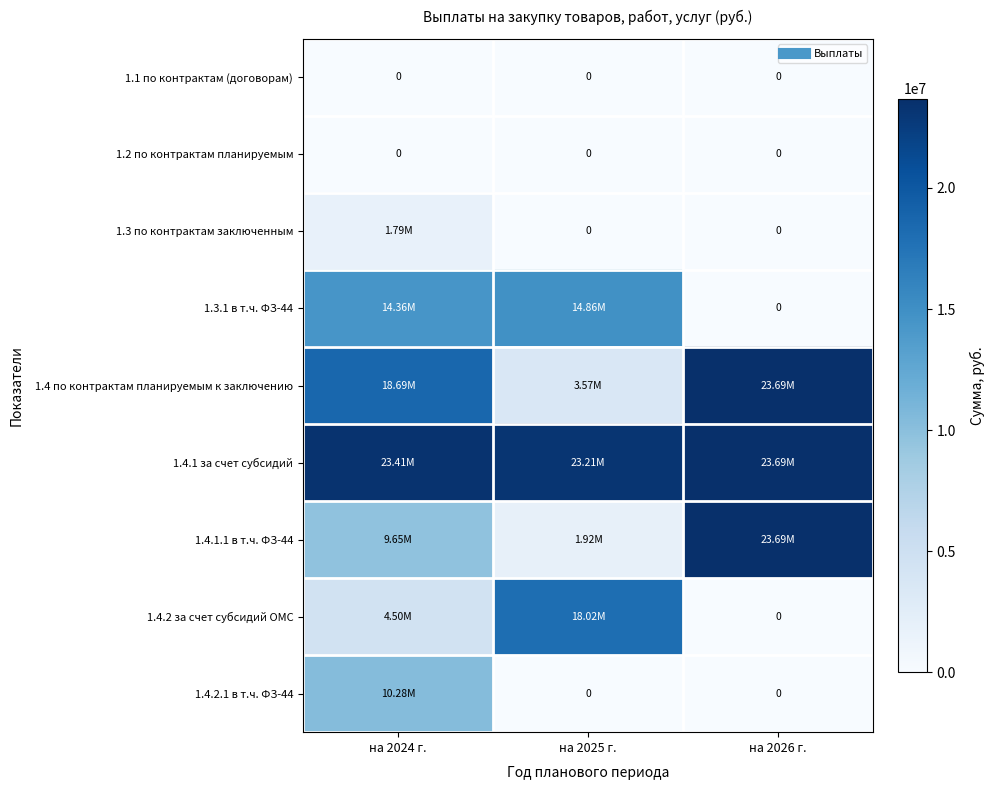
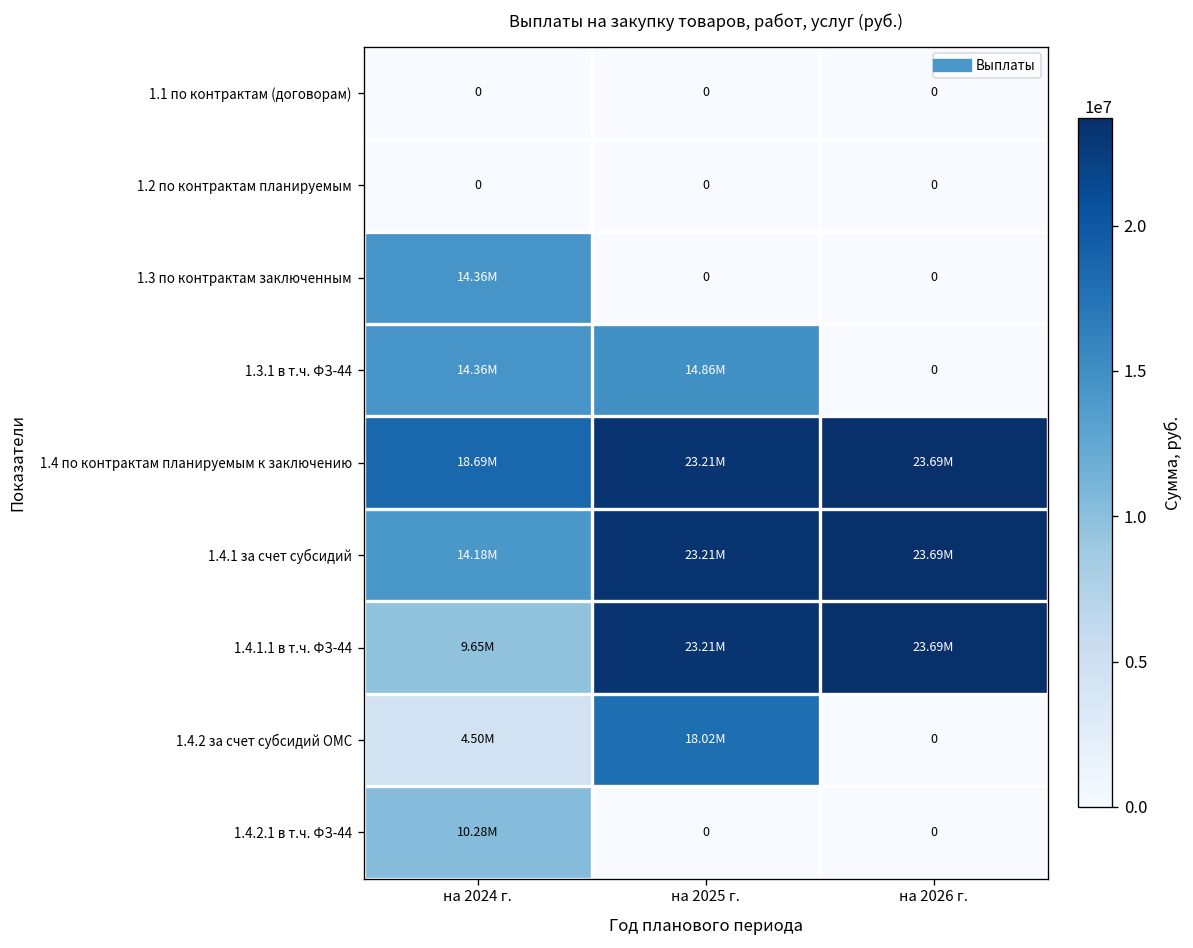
  {
    "1.1 по контрактам (договорам)": {
      "на 2024 г.": "0",
      "на 2025 г.": "0",
      "на 2026 г.": "0"
    },
    "1.2 по контрактам планируемым": {
      "на 2024 г.": "0",
      "на 2025 г.": "0",
      "на 2026 г.": "0"
    },
    "1.3 по контрактам заключенным": {
-     "на 2024 г.": "1.79M",
+     "на 2024 г.": "14.36M",
      "на 2025 г.": "0",
      "на 2026 г.": "0"
    },
    "1.3.1 в т.ч. ФЗ-44": {
      "на 2024 г.": "14.36M",
      "на 2025 г.": "14.86M",
      "на 2026 г.": "0"
    },
    "1.4 по контрактам планируемым к заключению": {
      "на 2024 г.": "18.69M",
-     "на 2025 г.": "3.57M",
+     "на 2025 г.": "23.21M",
      "на 2026 г.": "23.69M"
    },
    "1.4.1 за счет субсидий": {
-     "на 2024 г.": "23.41M",
+     "на 2024 г.": "14.18M",
      "на 2025 г.": "23.21M",
      "на 2026 г.": "23.69M"
    },
    "1.4.1.1 в т.ч. ФЗ-44": {
      "на 2024 г.": "9.65M",
-     "на 2025 г.": "1.92M",
+     "на 2025 г.": "23.21M",
      "на 2026 г.": "23.69M"
    },
    "1.4.2 за счет субсидий ОМС": {
      "на 2024 г.": "4.50M",
      "на 2025 г.": "18.02M",
      "на 2026 г.": "0"
    },
    "1.4.2.1 в т.ч. ФЗ-44": {
      "на 2024 г.": "10.28M",
      "на 2025 г.": "0",
      "на 2026 г.": "0"
    }
  }
